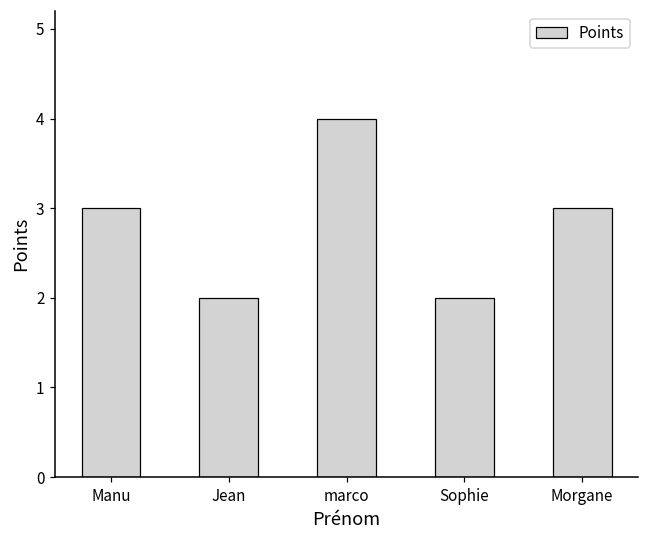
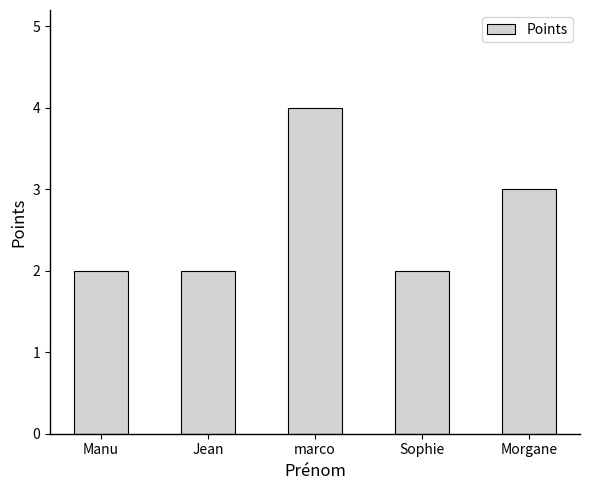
  {
-   "Manu": 3,
+   "Manu": 2,
    "Jean": 2,
    "marco": 4,
    "Sophie": 2,
    "Morgane": 3
  }
